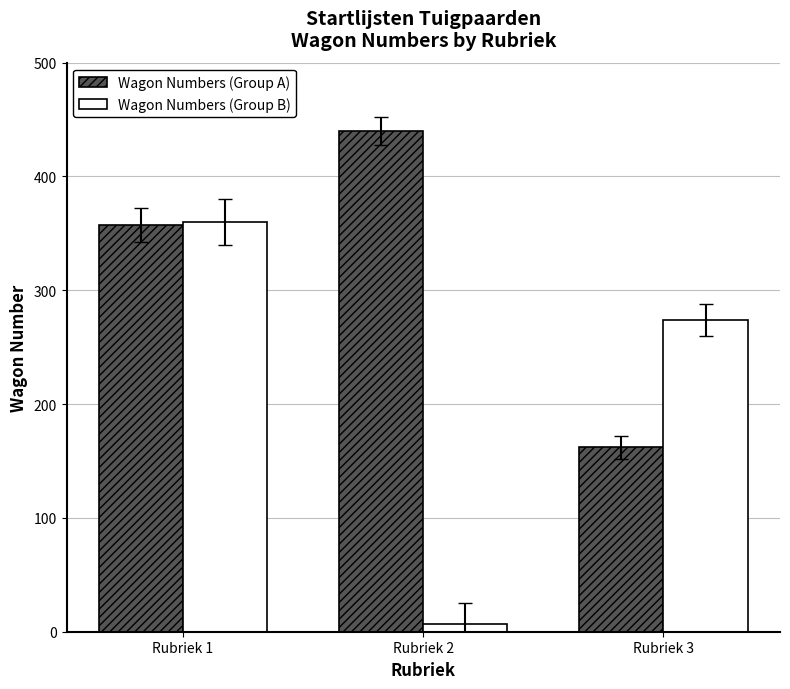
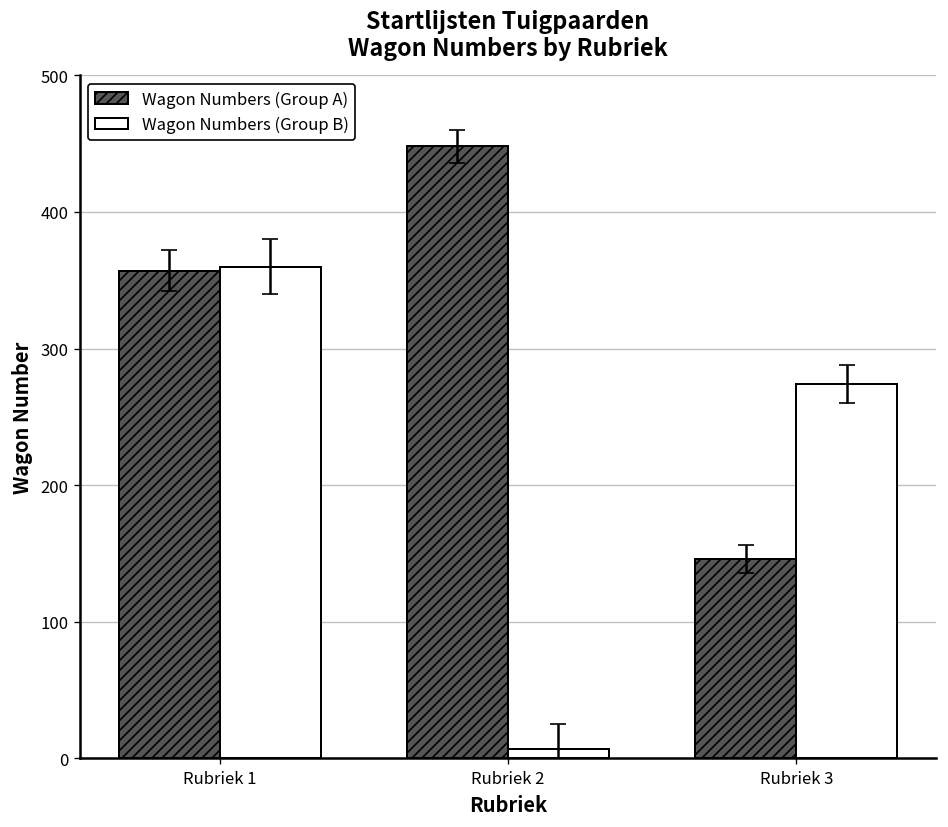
  {
    "Wagon Numbers (Group A)": {
      "Rubriek 1": 357,
-     "Rubriek 2": 440,
-     "Rubriek 3": 162
+     "Rubriek 2": 448,
+     "Rubriek 3": 146
    },
    "Wagon Numbers (Group B)": {
      "Rubriek 1": 360,
      "Rubriek 2": 7,
      "Rubriek 3": 274
    }
  }
